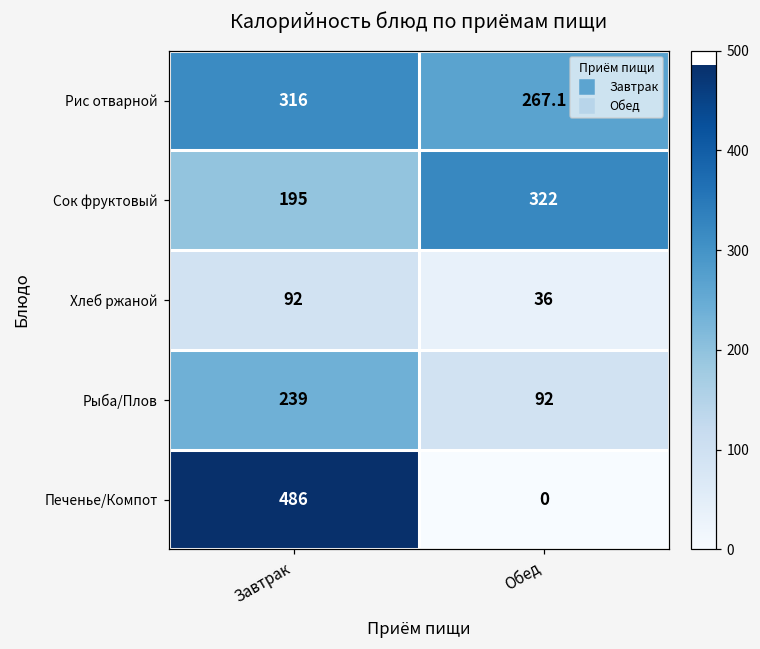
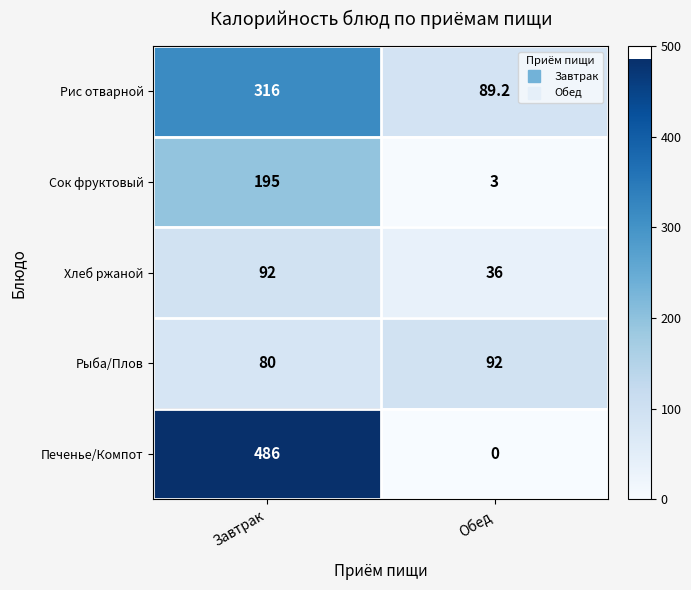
  {
    "Рис отварной": {
      "Завтрак": 316,
-     "Обед": 267.1
+     "Обед": 89.2
    },
    "Сок фруктовый": {
      "Завтрак": 195,
-     "Обед": 322
+     "Обед": 3
    },
    "Хлеб ржаной": {
      "Завтрак": 92,
      "Обед": 36
    },
    "Рыба/Плов": {
-     "Завтрак": 239,
+     "Завтрак": 80,
      "Обед": 92
    },
    "Печенье/Компот": {
      "Завтрак": 486,
      "Обед": 0
    }
  }
